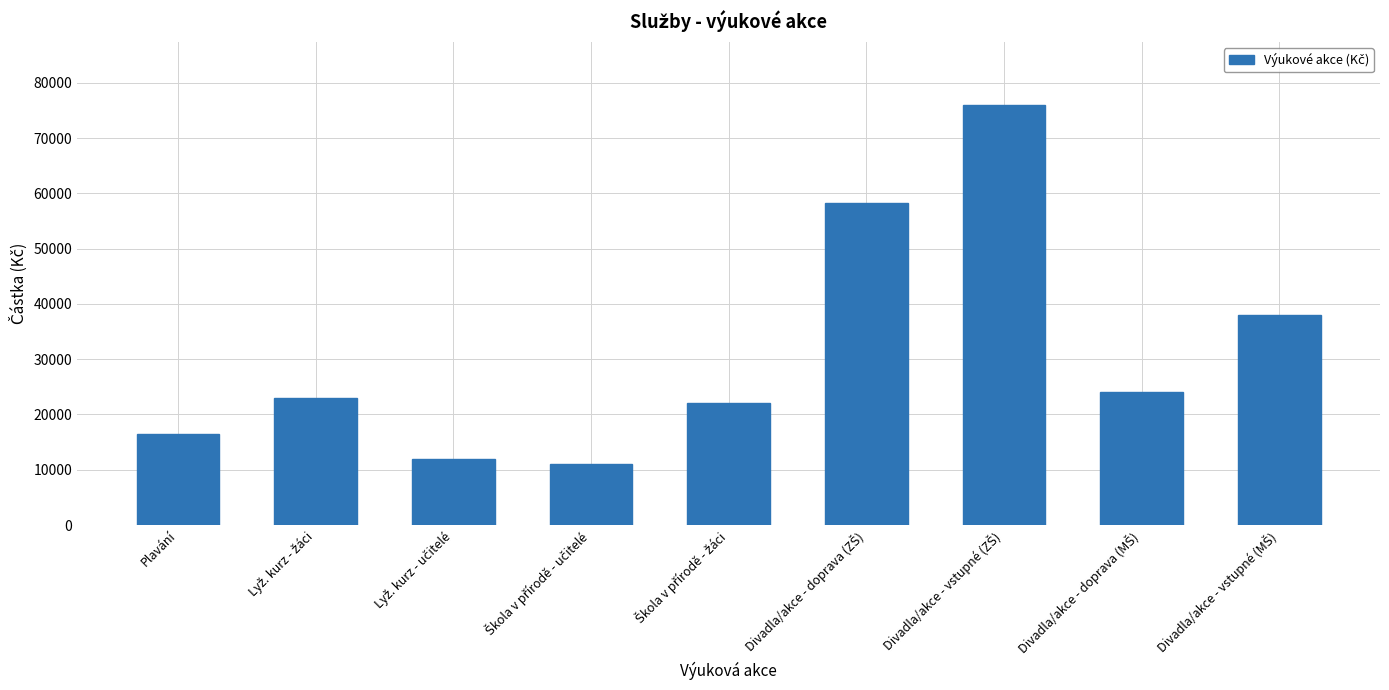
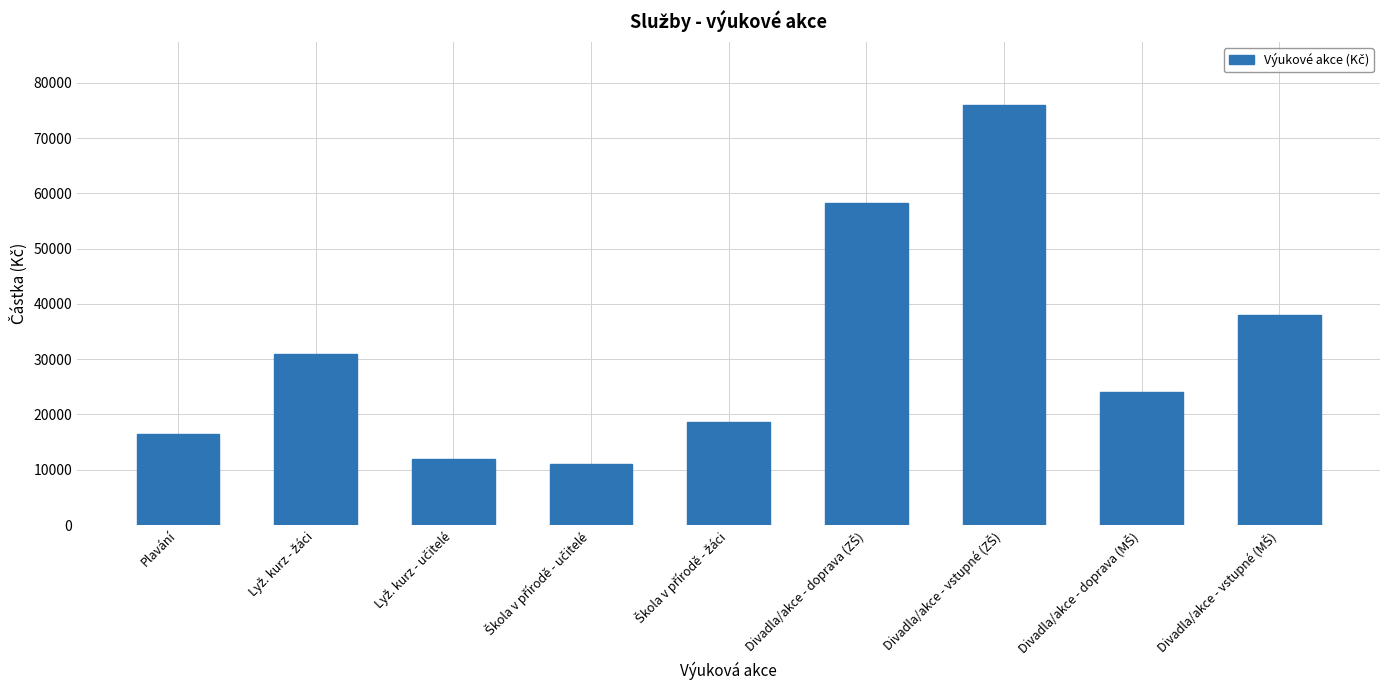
  {
    "Plavání": 17000,
-   "Lyž. kurz - žáci": 23000,
+   "Lyž. kurz - žáci": 31000,
    "Lyž. kurz - učitelé": 12000,
    "Škola v přírodě - učitelé": 11000,
-   "Škola v přírodě - žáci": 22000,
+   "Škola v přírodě - žáci": 19000,
    "Divadla/akce - doprava (ZŠ)": 58000,
    "Divadla/akce - vstupné (ZŠ)": 76000,
    "Divadla/akce - doprava (MŠ)": 24000,
    "Divadla/akce - vstupné (MŠ)": 38000
  }
